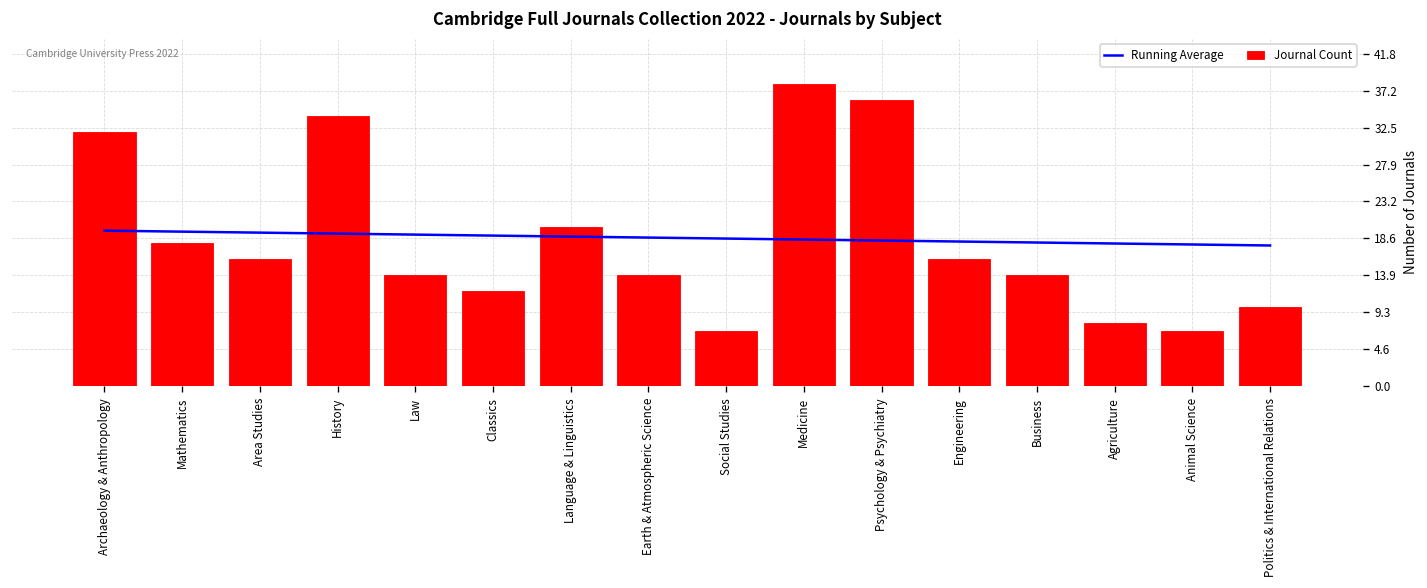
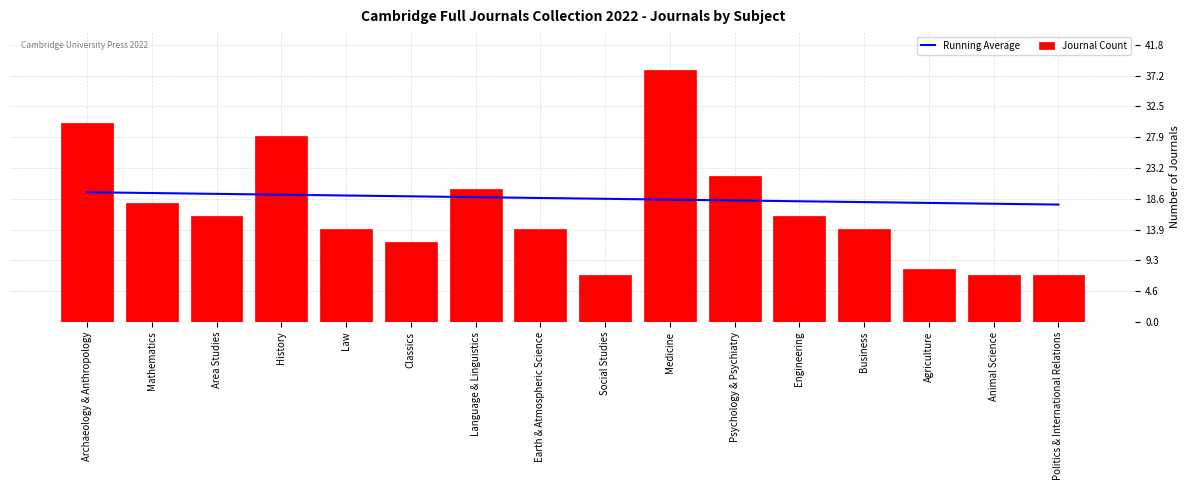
  {
    "Journal Count": {
-     "Archaeology & Anthropology": 32,
+     "Archaeology & Anthropology": 30,
      "Mathematics": 18,
      "Area Studies": 16,
-     "History": 34,
+     "History": 28,
      "Law": 14,
      "Classics": 12,
      "Language & Linguistics": 20,
      "Earth & Atmospheric Science": 14,
      "Social Studies": 7,
      "Medicine": 38,
-     "Psychology & Psychiatry": 36,
+     "Psychology & Psychiatry": 22,
      "Engineering": 16,
      "Business": 14,
      "Agriculture": 8,
      "Animal Science": 7,
-     "Politics & International Relations": 10
+     "Politics & International Relations": 7
    },
    "Running Average": {
      "Archaeology & Anthropology": 20,
      "Mathematics": 19,
      "Area Studies": 19,
      "History": 19,
      "Law": 19,
      "Classics": 19,
      "Language & Linguistics": 19,
      "Earth & Atmospheric Science": 19,
      "Social Studies": 19,
      "Medicine": 18,
      "Psychology & Psychiatry": 18,
      "Engineering": 18,
      "Business": 18,
      "Agriculture": 18,
      "Animal Science": 18,
      "Politics & International Relations": 18
    }
  }
